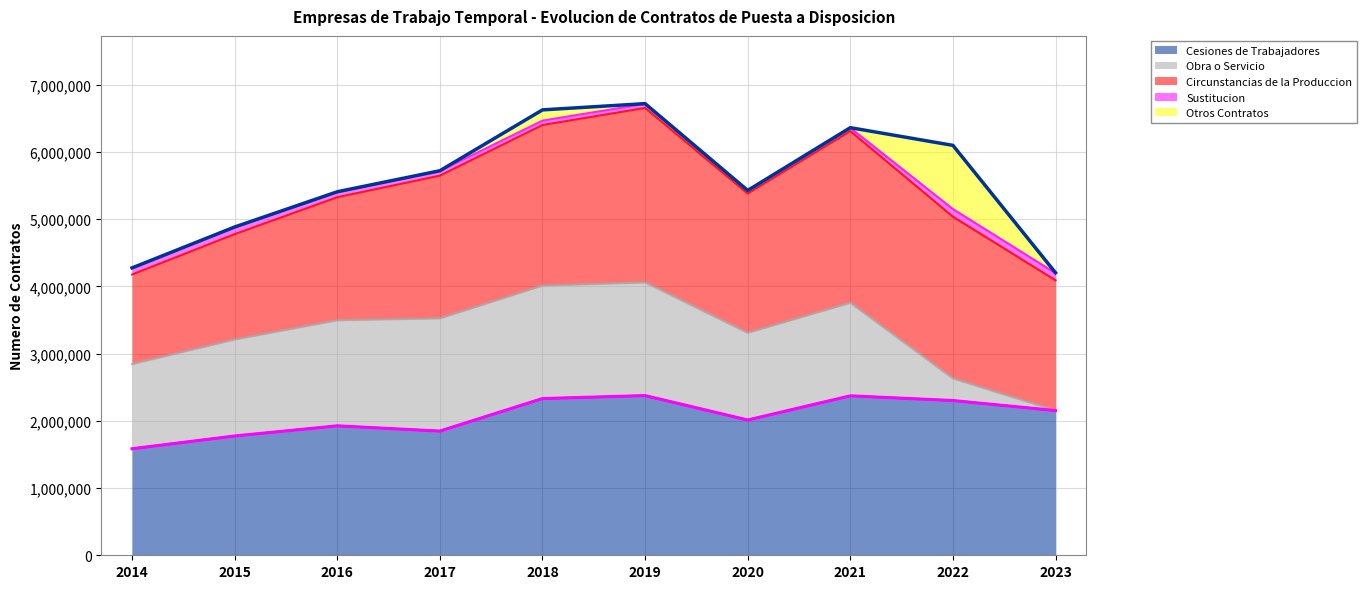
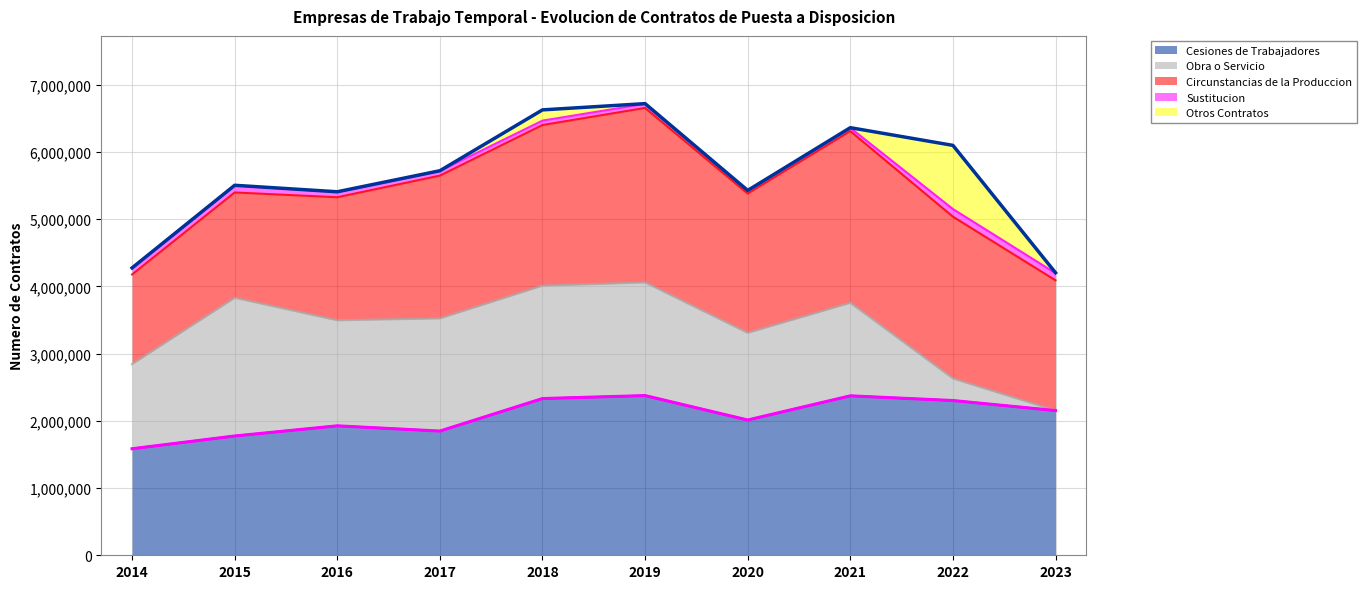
  {
    "Cesiones de Trabajadores": {
      "2014": "1,600,000",
      "2015": "1,800,000",
      "2016": "1,900,000",
      "2017": "1,800,000",
      "2018": "2,300,000",
      "2019": "2,400,000",
      "2020": "2,000,000",
      "2021": "2,400,000",
      "2022": "2,300,000"
    },
    "Obra o Servicio": {
      "2014": "1,300,000",
-     "2015": "1,400,000",
+     "2015": "2,100,000",
      "2016": "1,600,000",
      "2017": "1,700,000",
      "2018": "1,700,000",
      "2019": "1,700,000",
      "2020": "1,300,000",
      "2021": "1,400,000",
      "2022": "300,000"
    },
    "Circunstancias de la Produccion": {
      "2014": "1,300,000",
      "2015": "1,600,000",
      "2016": "1,800,000",
      "2017": "2,100,000",
      "2018": "2,400,000",
      "2019": "2,600,000",
      "2020": "2,100,000",
      "2021": "2,600,000",
      "2022": "2,400,000",
      "2023": "1,900,000"
    },
    "Sustitucion": {
      "2018": "100,000",
      "2022": "100,000"
    },
    "Otros Contratos": {
      "2018": "200,000",
      "2022": "900,000"
    }
  }
